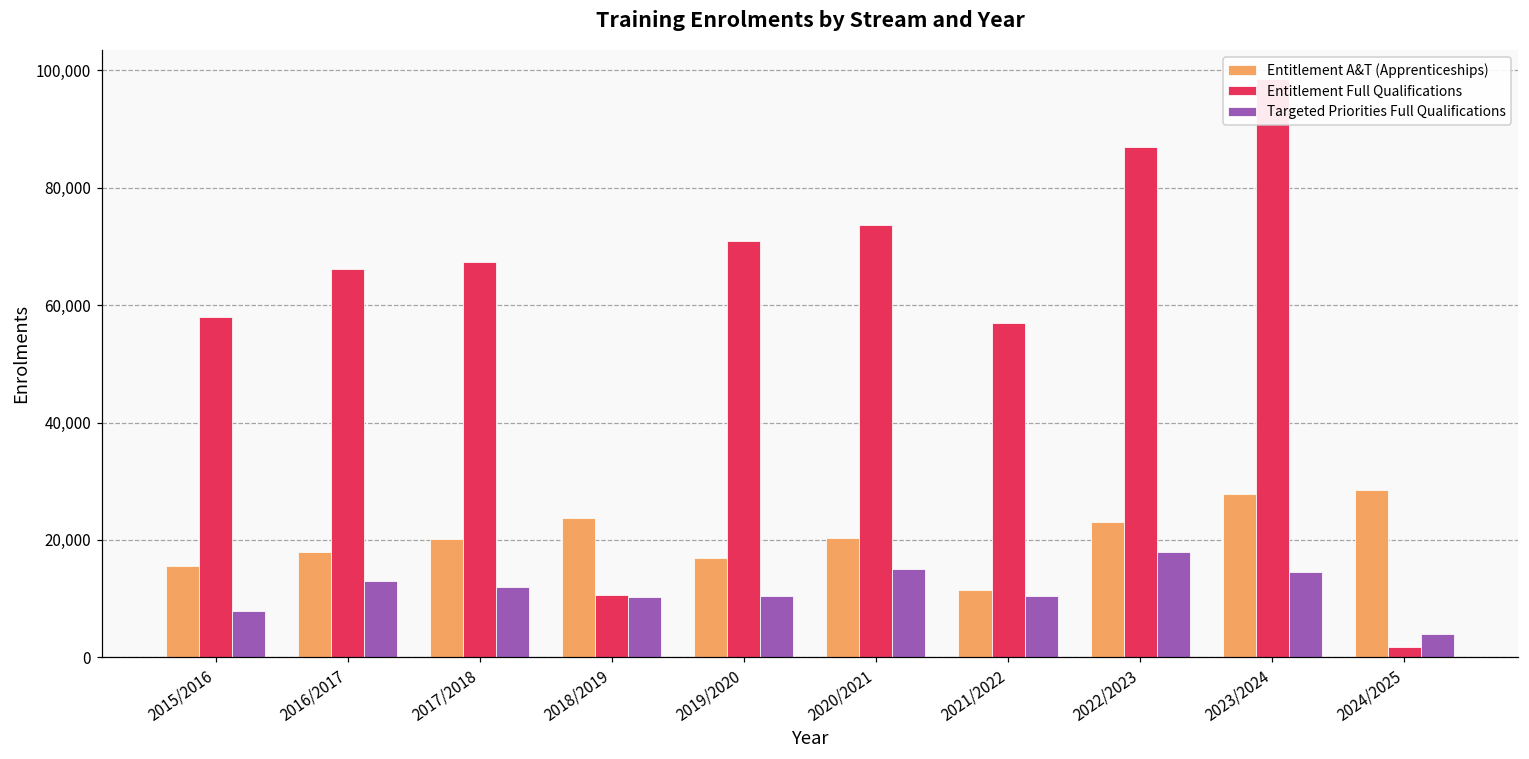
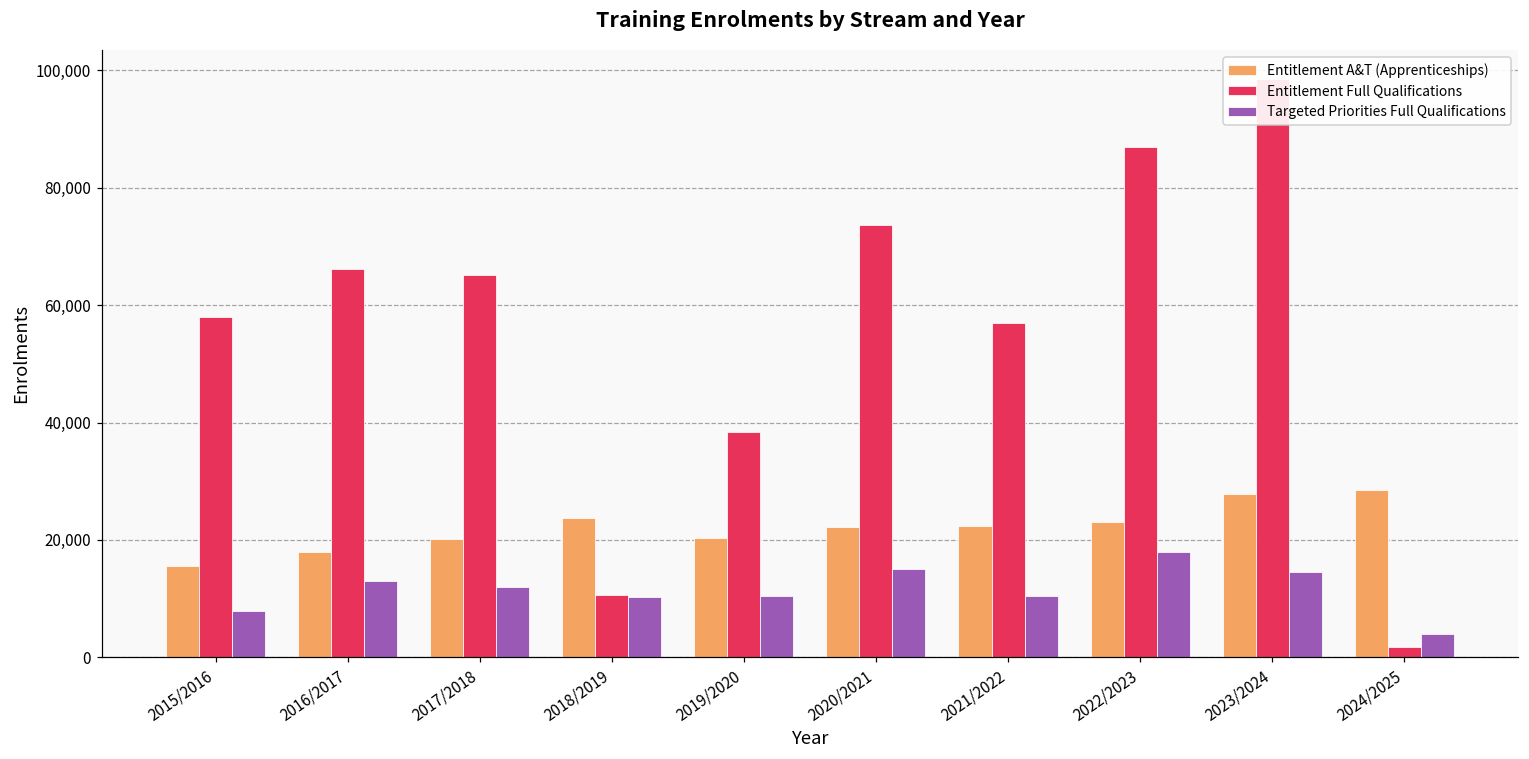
  {
    "Entitlement A&T (Apprenticeships)": {
      "2015/2016": "16,000",
      "2016/2017": "18,000",
      "2017/2018": "20,000",
      "2018/2019": "24,000",
-     "2019/2020": "17,000",
-     "2020/2021": "20,000",
-     "2021/2022": "11,000",
+     "2019/2020": "20,000",
+     "2020/2021": "22,000",
+     "2021/2022": "22,000",
      "2022/2023": "23,000",
      "2023/2024": "28,000",
      "2024/2025": "29,000"
    },
    "Entitlement Full Qualifications": {
      "2015/2016": "58,000",
      "2016/2017": "66,000",
-     "2017/2018": "67,000",
+     "2017/2018": "65,000",
      "2018/2019": "11,000",
-     "2019/2020": "71,000",
+     "2019/2020": "38,000",
      "2020/2021": "74,000",
      "2021/2022": "57,000",
      "2022/2023": "87,000",
      "2024/2025": "2,000"
    },
    "Targeted Priorities Full Qualifications": {
      "2015/2016": "8,000",
      "2016/2017": "13,000",
      "2017/2018": "12,000",
      "2018/2019": "10,000",
      "2019/2020": "10,000",
      "2020/2021": "15,000",
      "2021/2022": "10,000",
      "2022/2023": "18,000",
      "2023/2024": "15,000",
      "2024/2025": "4,000"
    }
  }
